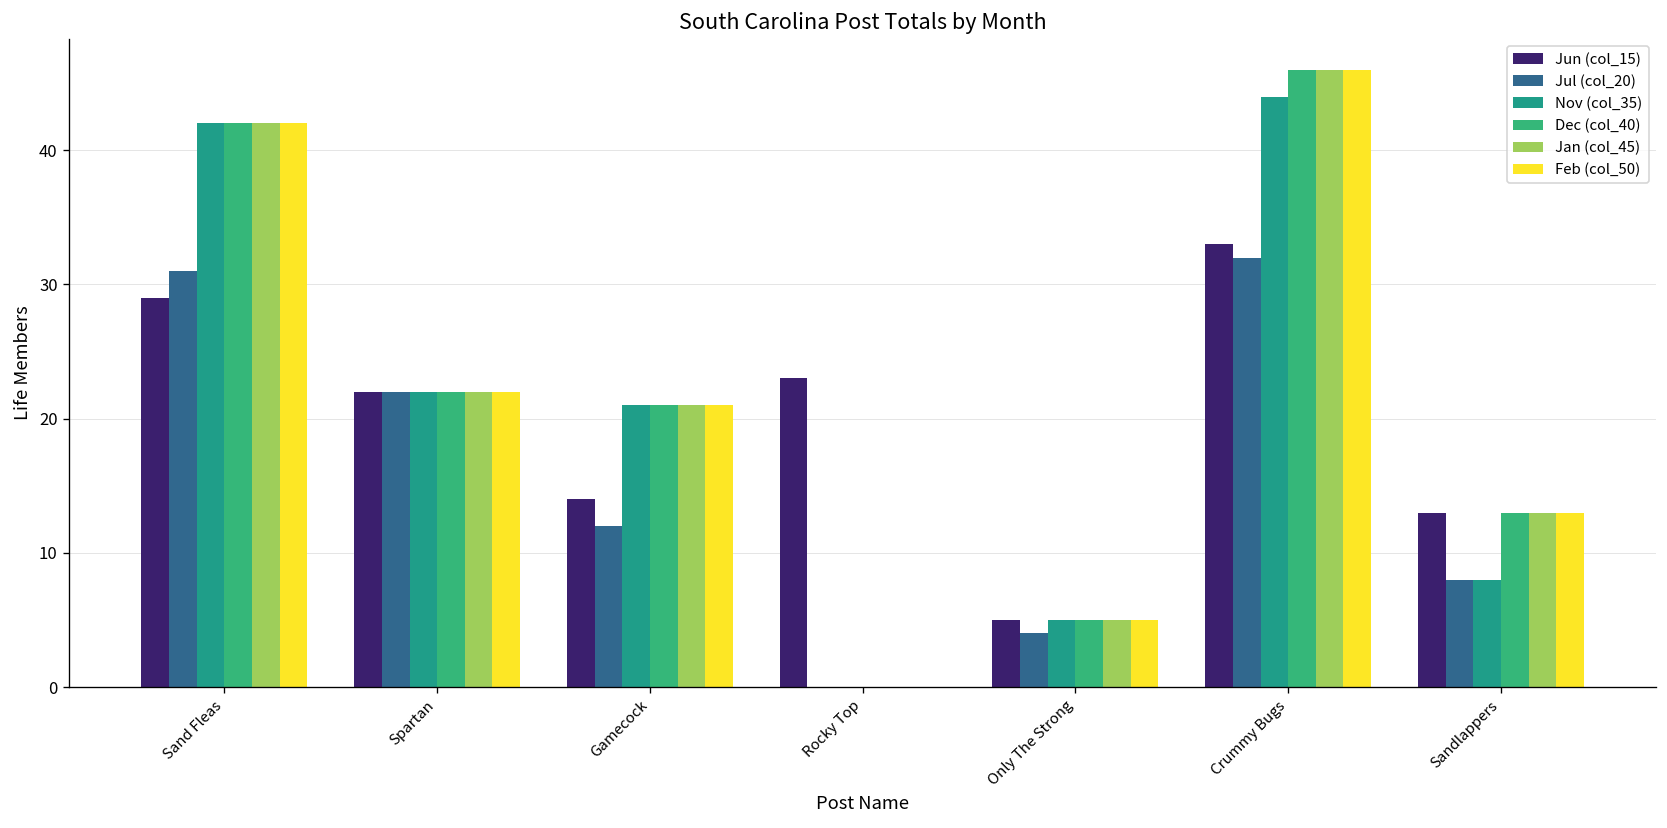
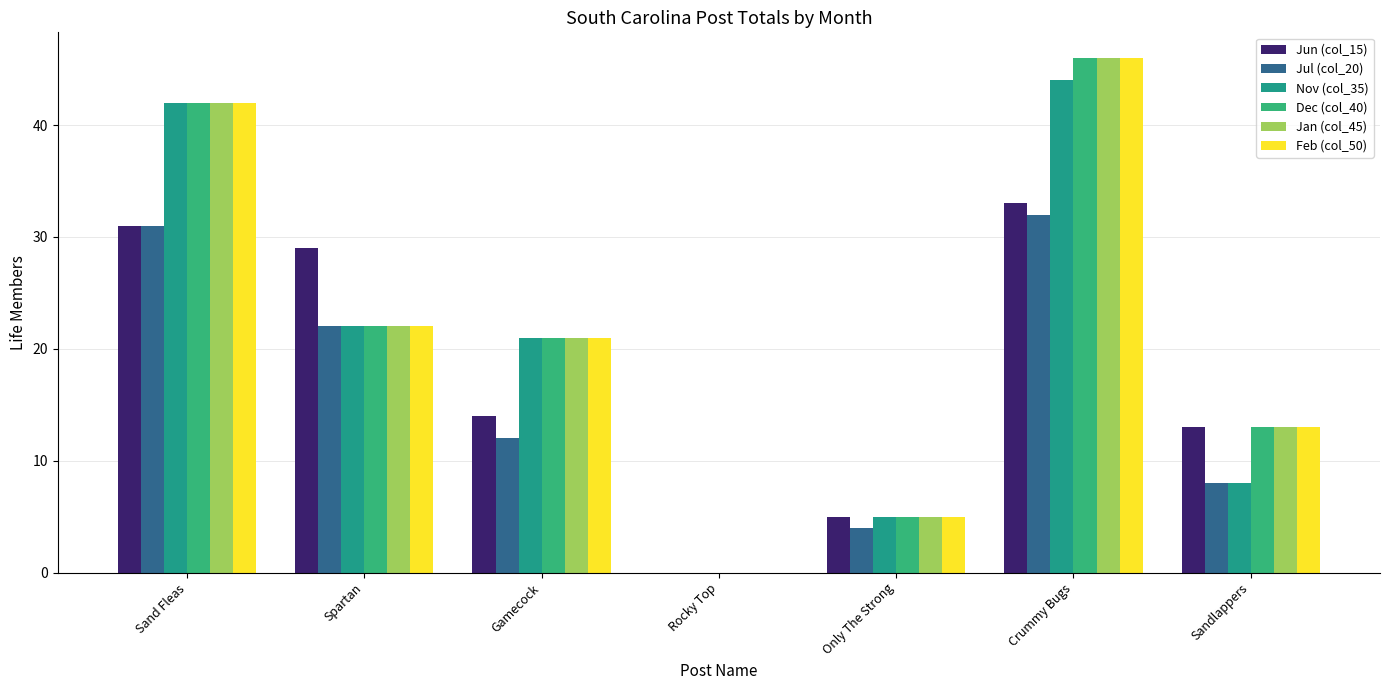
  {
    "Jun (col_15)": {
-     "Sand Fleas": 29,
-     "Spartan": 22,
+     "Sand Fleas": 31,
+     "Spartan": 29,
      "Gamecock": 14,
-     "Rocky Top": 23,
+     "Rocky Top": 0,
      "Only The Strong": 5,
      "Crummy Bugs": 33,
      "Sandlappers": 13
    },
    "Jan (col_45)": {
      "Sand Fleas": 42,
      "Spartan": 22,
      "Gamecock": 21,
      "Rocky Top": 0,
      "Only The Strong": 5,
      "Crummy Bugs": 46,
      "Sandlappers": 13
    },
    "Feb (col_50)": {
      "Sand Fleas": 42,
      "Spartan": 22,
      "Gamecock": 21,
      "Rocky Top": 0,
      "Only The Strong": 5,
      "Crummy Bugs": 46,
      "Sandlappers": 13
    }
  }
